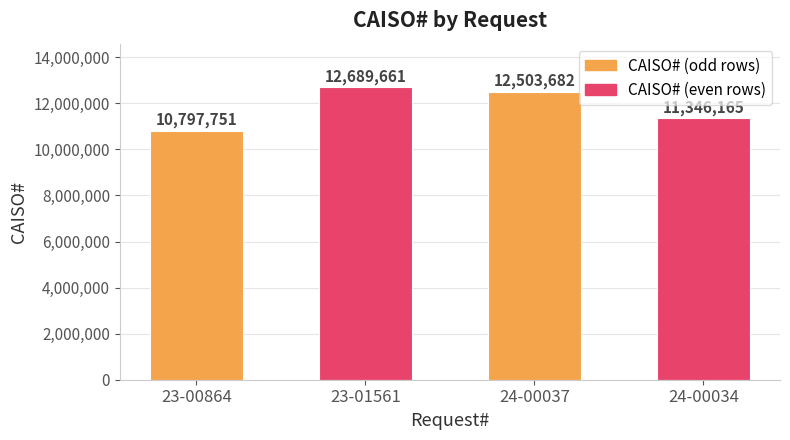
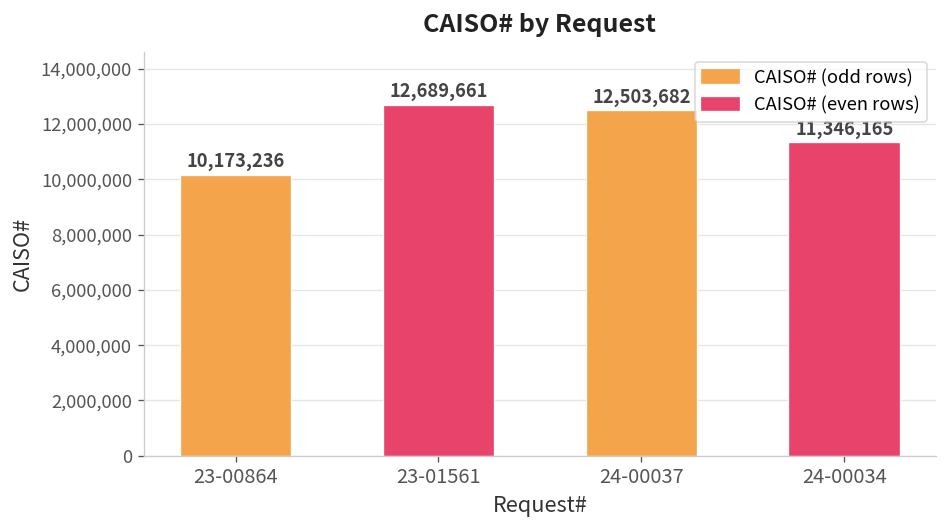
  {
-   "23-00864": "10,797,751",
+   "23-00864": "10,173,236",
    "23-01561": "12,689,661",
    "24-00037": "12,503,682"
  }
